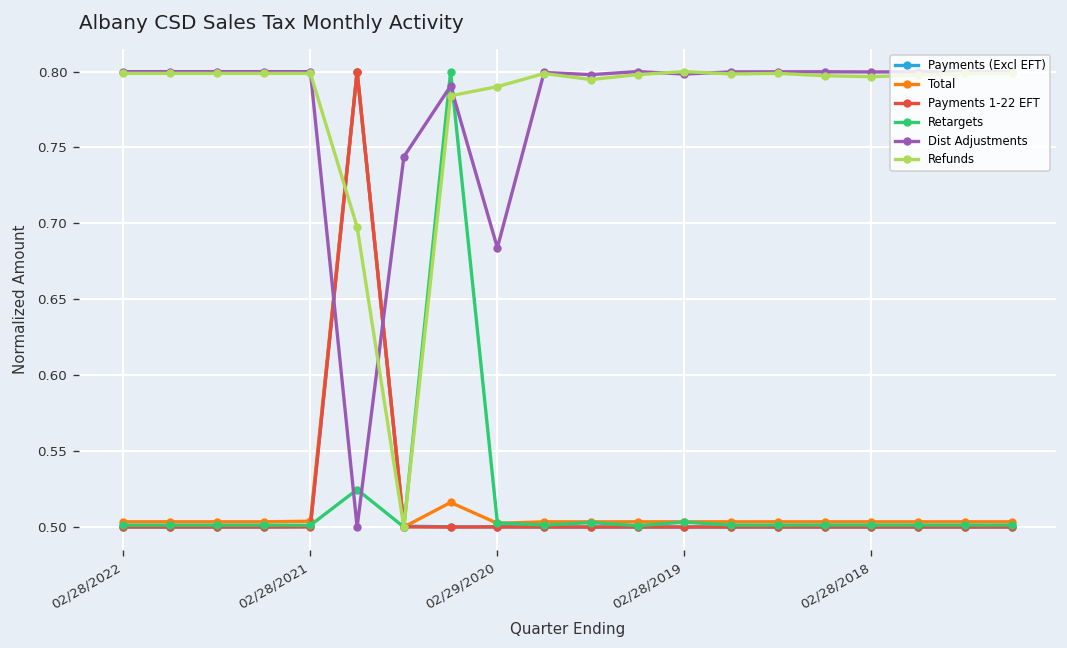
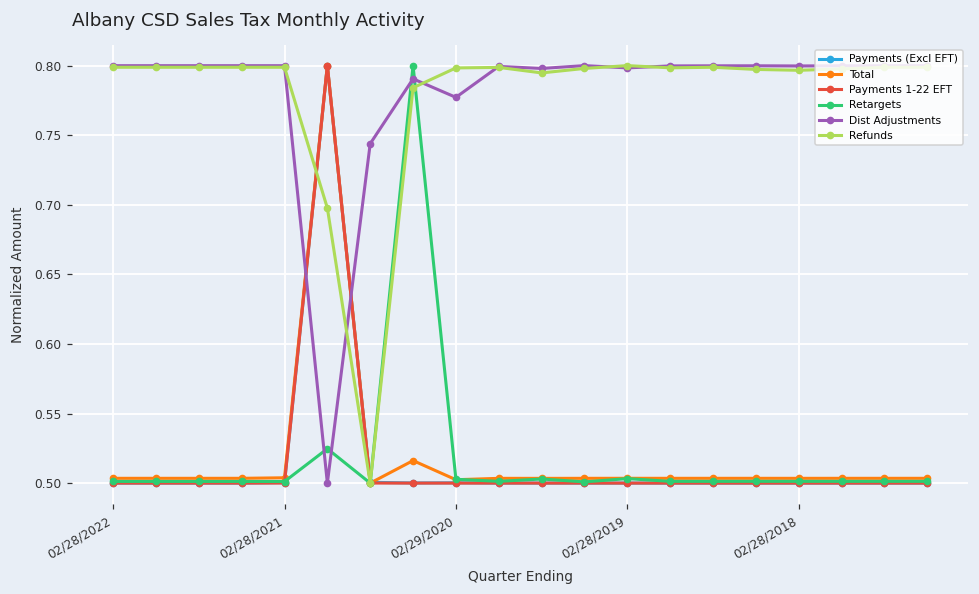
  {
    "Total": {
      "02/28/2022": 0.503,
      "02/28/2021": 0.504,
      "02/28/2018": 0.503
    },
    "Dist Adjustments": {
-     "02/29/2020": 0.684,
+     "02/29/2020": 0.777,
      "02/28/2018": 0.800
    },
    "Refunds": {
-     "02/29/2020": 0.790,
+     "02/29/2020": 0.798,
      "02/28/2018": 0.797
    }
  }
